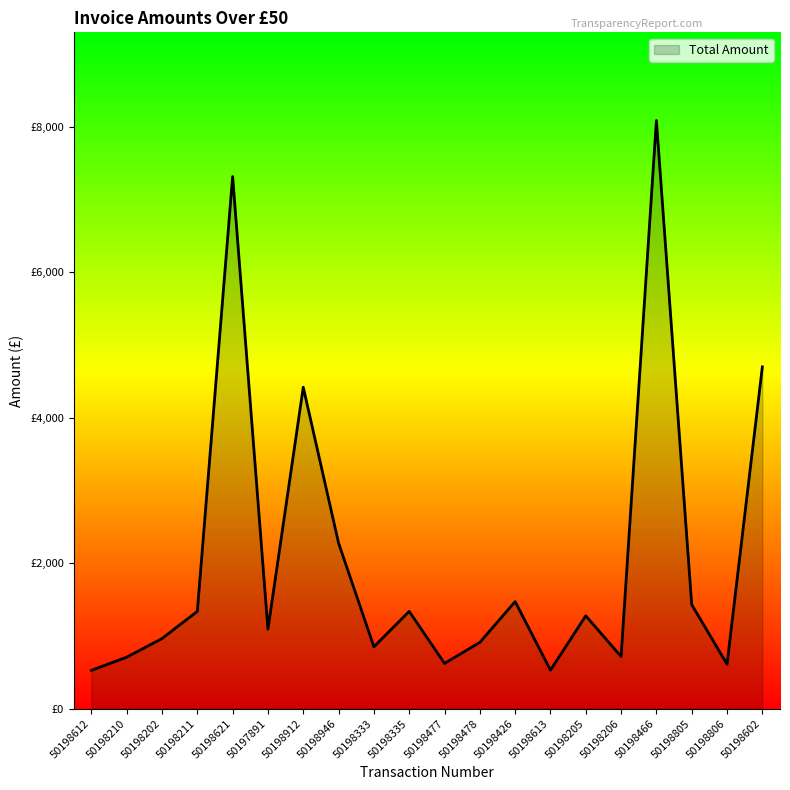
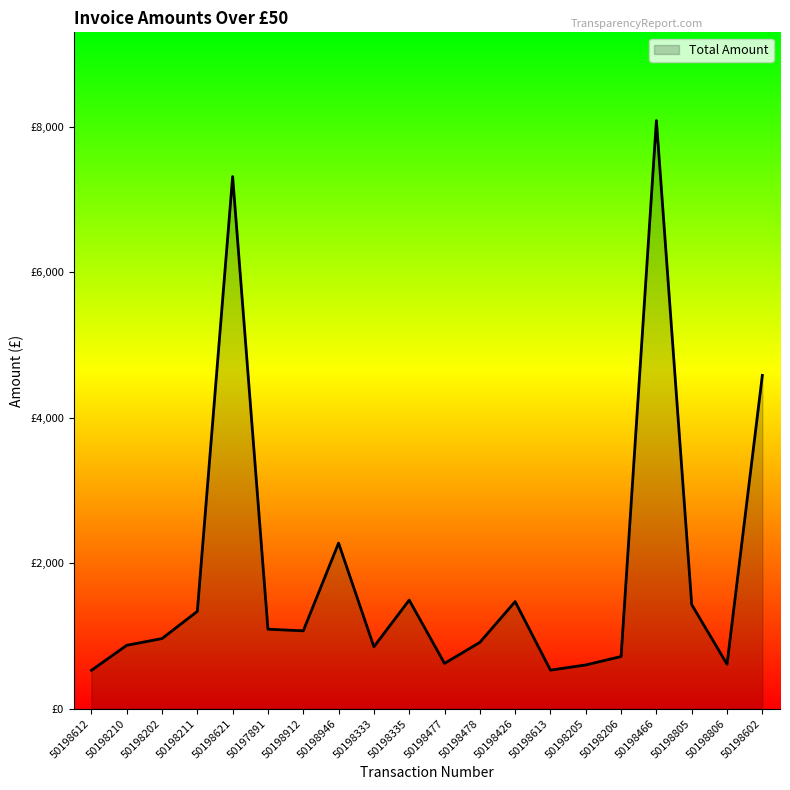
  {
    "50198612": "£500",
-   "50198210": "£700",
+   "50198210": "£900",
    "50198202": "£1,000",
    "50198211": "£1,300",
    "50198621": "£7,300",
    "50197891": "£1,100",
-   "50198912": "£4,400",
+   "50198912": "£1,100",
    "50198946": "£2,300",
    "50198333": "£900",
-   "50198335": "£1,300",
+   "50198335": "£1,500",
    "50198477": "£600",
    "50198478": "£900",
    "50198426": "£1,500",
    "50198613": "£500",
-   "50198205": "£1,300",
+   "50198205": "£600",
    "50198206": "£700",
    "50198466": "£8,100",
    "50198805": "£1,400",
    "50198806": "£600",
-   "50198602": "£4,700"
+   "50198602": "£4,600"
  }
